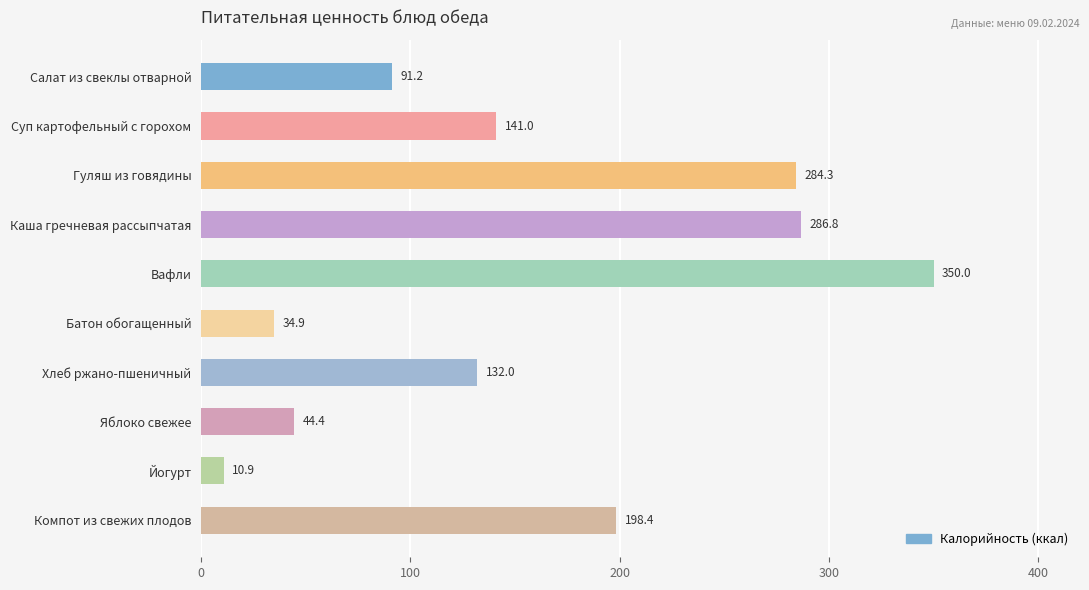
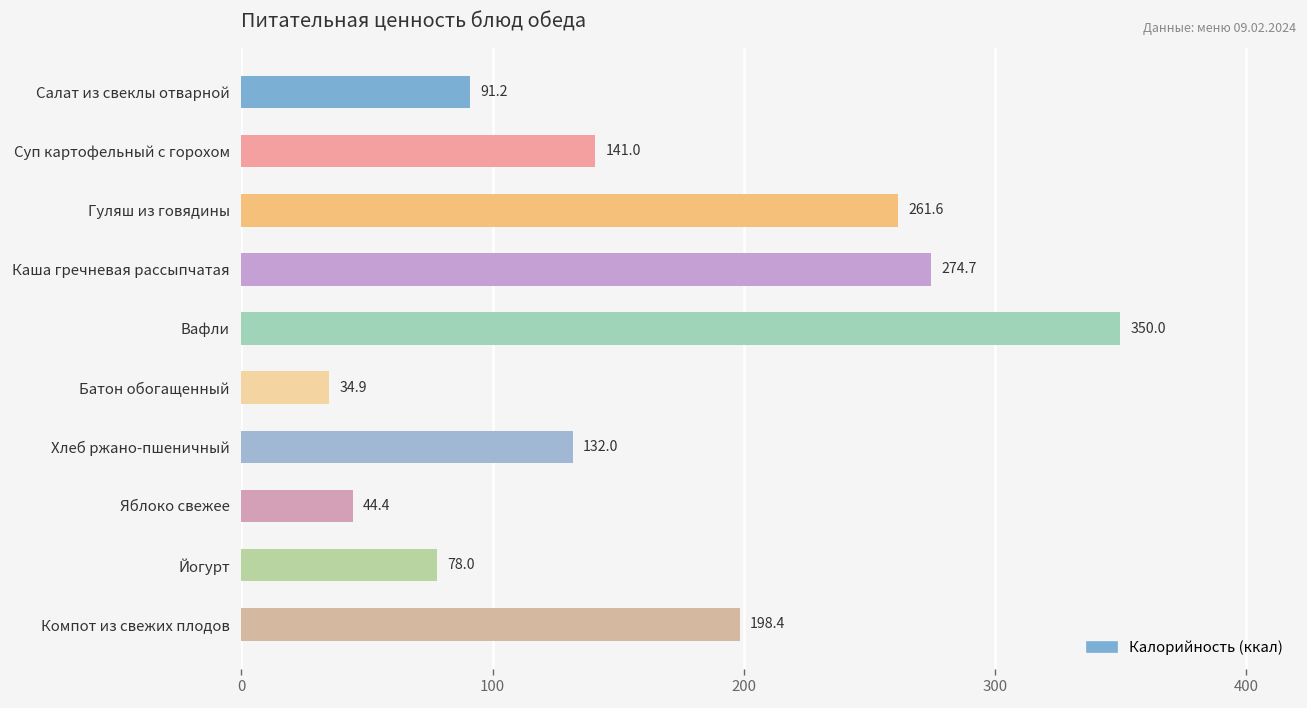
  {
    "Салат из свеклы отварной": 91.2,
    "Суп картофельный с горохом": 141.0,
-   "Гуляш из говядины": 284.3,
-   "Каша гречневая рассыпчатая": 286.8,
+   "Гуляш из говядины": 261.6,
+   "Каша гречневая рассыпчатая": 274.7,
    "Вафли": 350.0,
    "Батон обогащенный": 34.9,
    "Хлеб ржано-пшеничный": 132.0,
    "Яблоко свежее": 44.4,
-   "Йогурт": 10.9,
+   "Йогурт": 78.0,
    "Компот из свежих плодов": 198.4
  }
